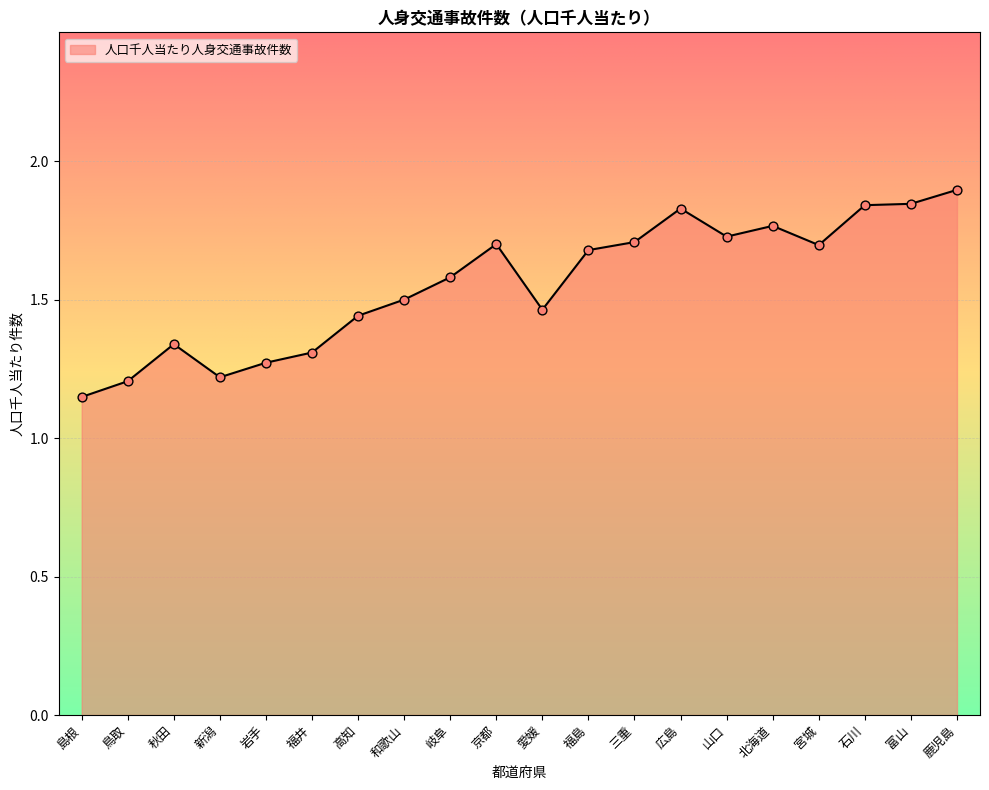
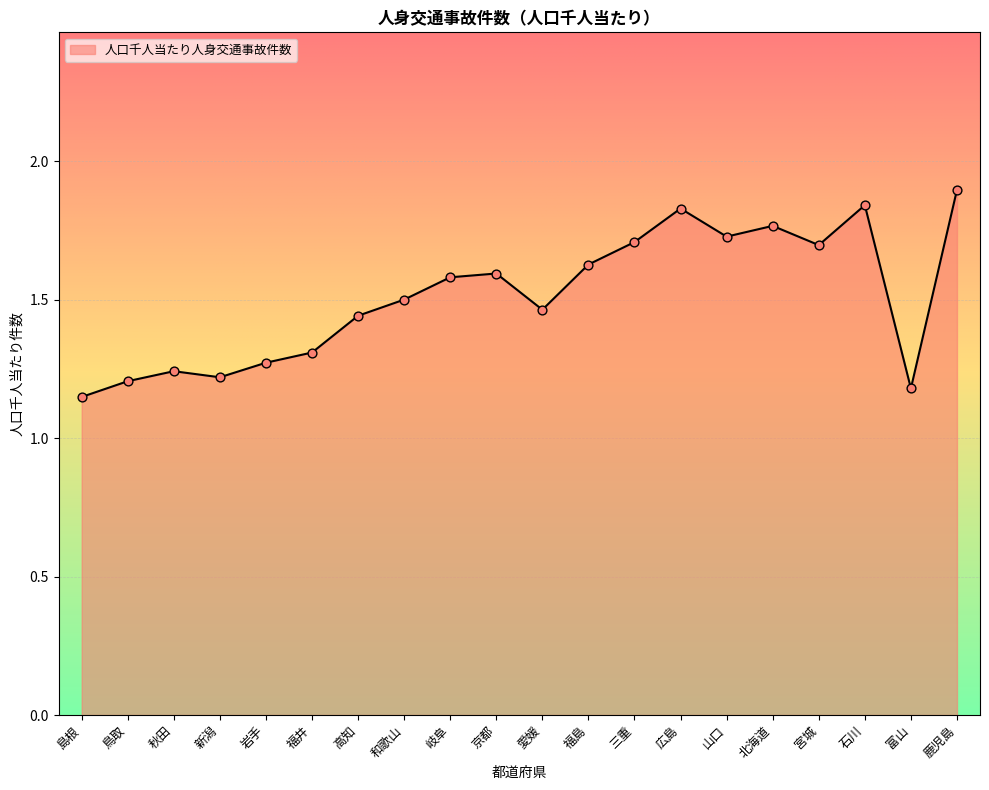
  {
    "島根": 1.15,
    "鳥取": 1.21,
-   "秋田": 1.34,
+   "秋田": 1.24,
    "新潟": 1.22,
    "岩手": 1.27,
    "福井": 1.31,
    "高知": 1.44,
    "和歌山": 1.50,
    "岐阜": 1.58,
-   "京都": 1.70,
+   "京都": 1.59,
    "愛媛": 1.46,
-   "福島": 1.68,
+   "福島": 1.63,
    "三重": 1.71,
    "広島": 1.83,
    "山口": 1.73,
    "北海道": 1.77,
    "宮城": 1.70,
    "石川": 1.84,
-   "富山": 1.85,
+   "富山": 1.18,
    "鹿児島": 1.90
  }
